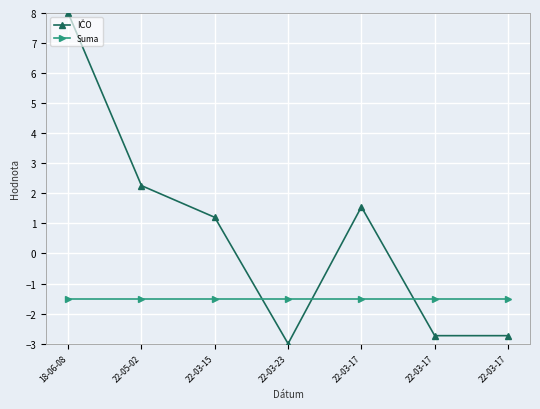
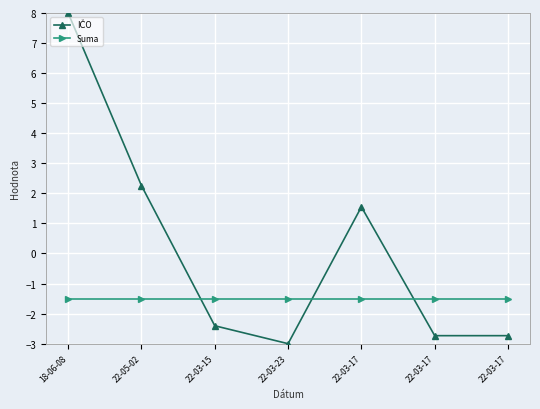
  {
    "IČO": {
      "18-06-08": 8.0,
      "22-05-02": 2.3,
-     "22-03-15": 1.2,
+     "22-03-15": -2.4,
      "22-03-23": -3.0
    },
    "Suma": {
      "18-06-08": -1.5,
      "22-05-02": -1.5,
      "22-03-15": -1.5,
      "22-03-23": -1.5
    }
  }
